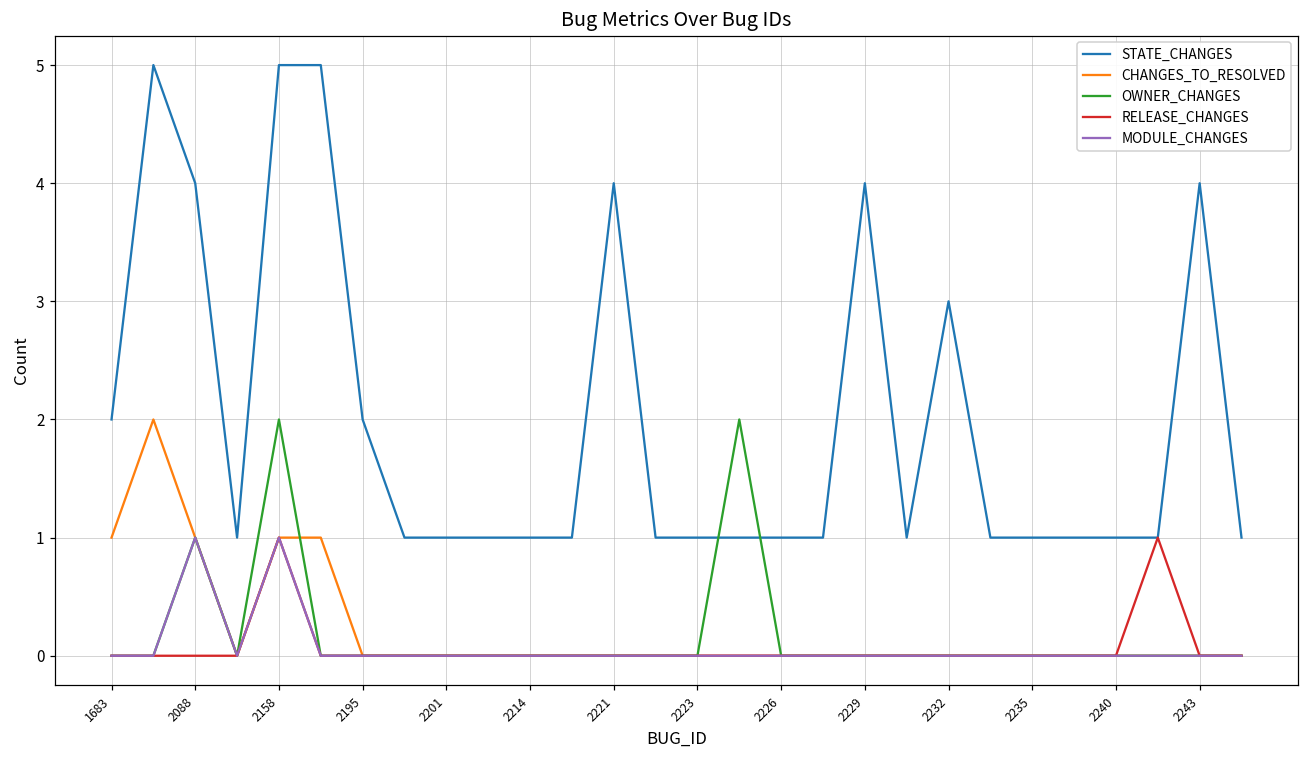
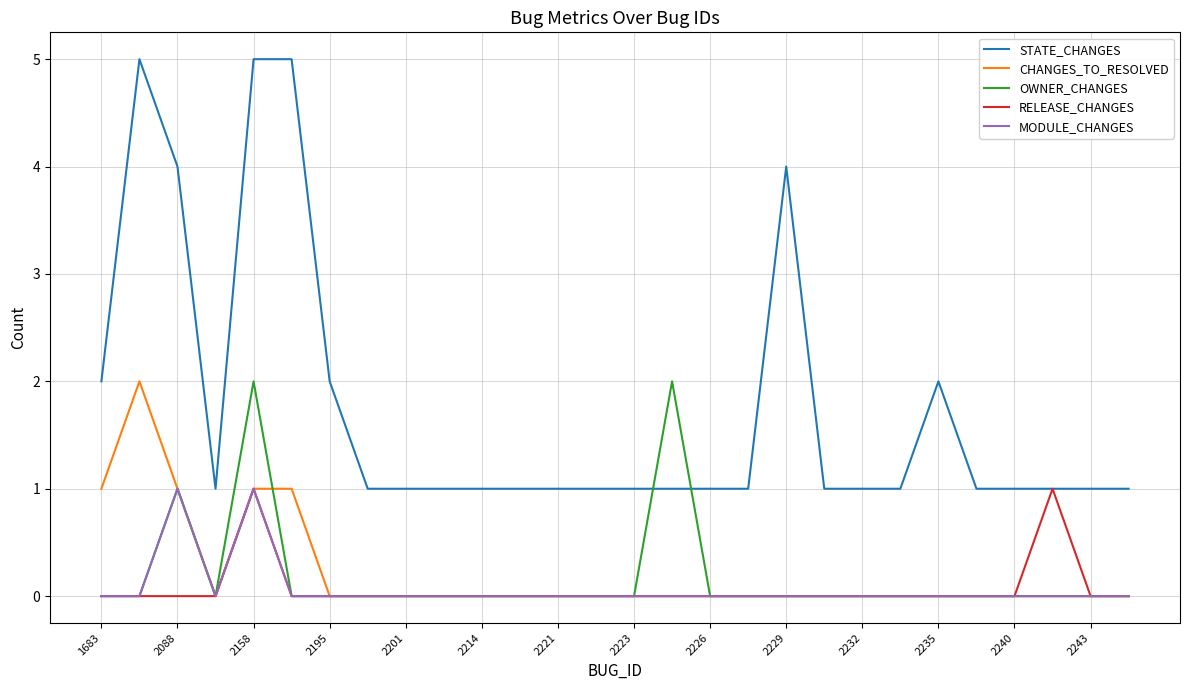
  {
    "STATE_CHANGES": {
      "1683": 2,
      "2088": 4,
      "2158": 5,
      "2195": 2,
      "2201": 1,
      "2214": 1,
-     "2221": 4,
+     "2221": 1,
      "2223": 1,
      "2226": 1,
      "2229": 4,
-     "2232": 3,
-     "2235": 1,
+     "2232": 1,
+     "2235": 2,
      "2240": 1,
-     "2243": 4
+     "2243": 1
    },
    "CHANGES_TO_RESOLVED": {
      "1683": 1
    },
    "OWNER_CHANGES": {
      "2158": 2
    },
    "RELEASE_CHANGES": {
      "2088": 0
    }
  }
